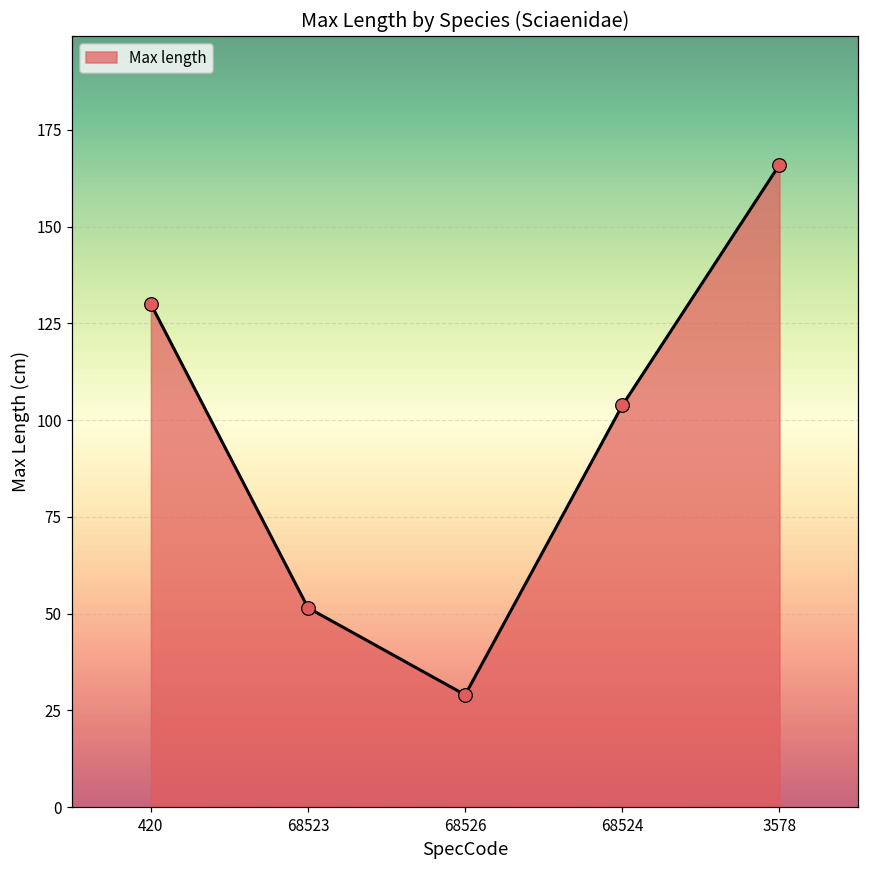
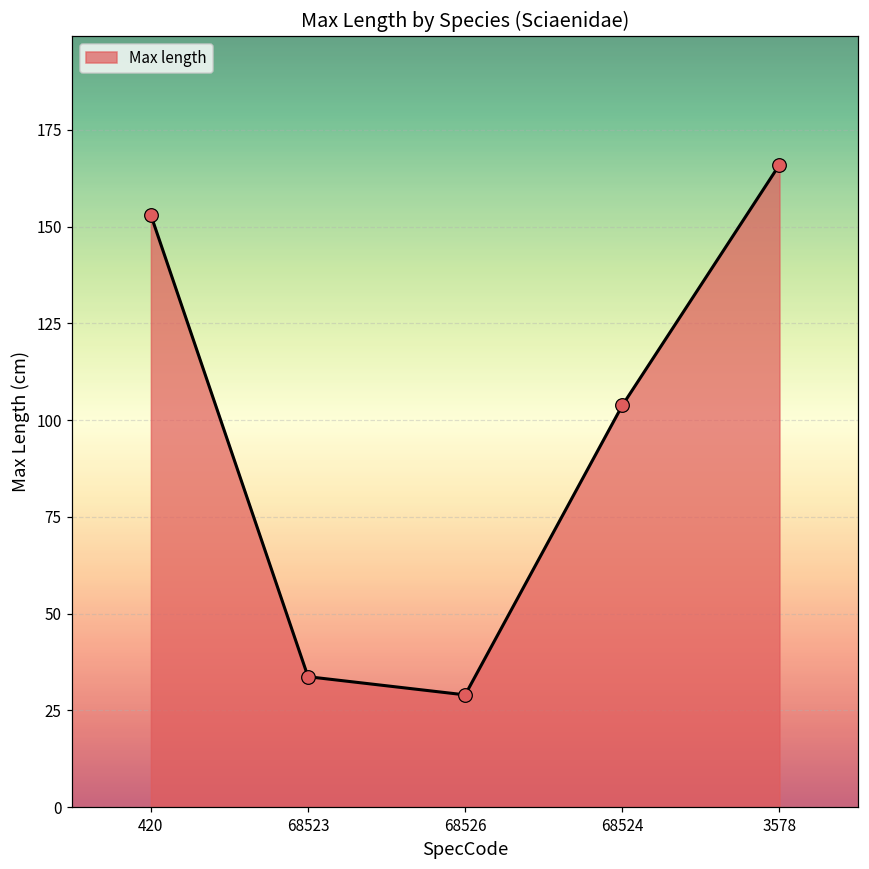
  {
-   "420": 130,
-   "68523": 52,
+   "420": 153,
+   "68523": 34,
    "68526": 29,
    "68524": 104,
    "3578": 166
  }
